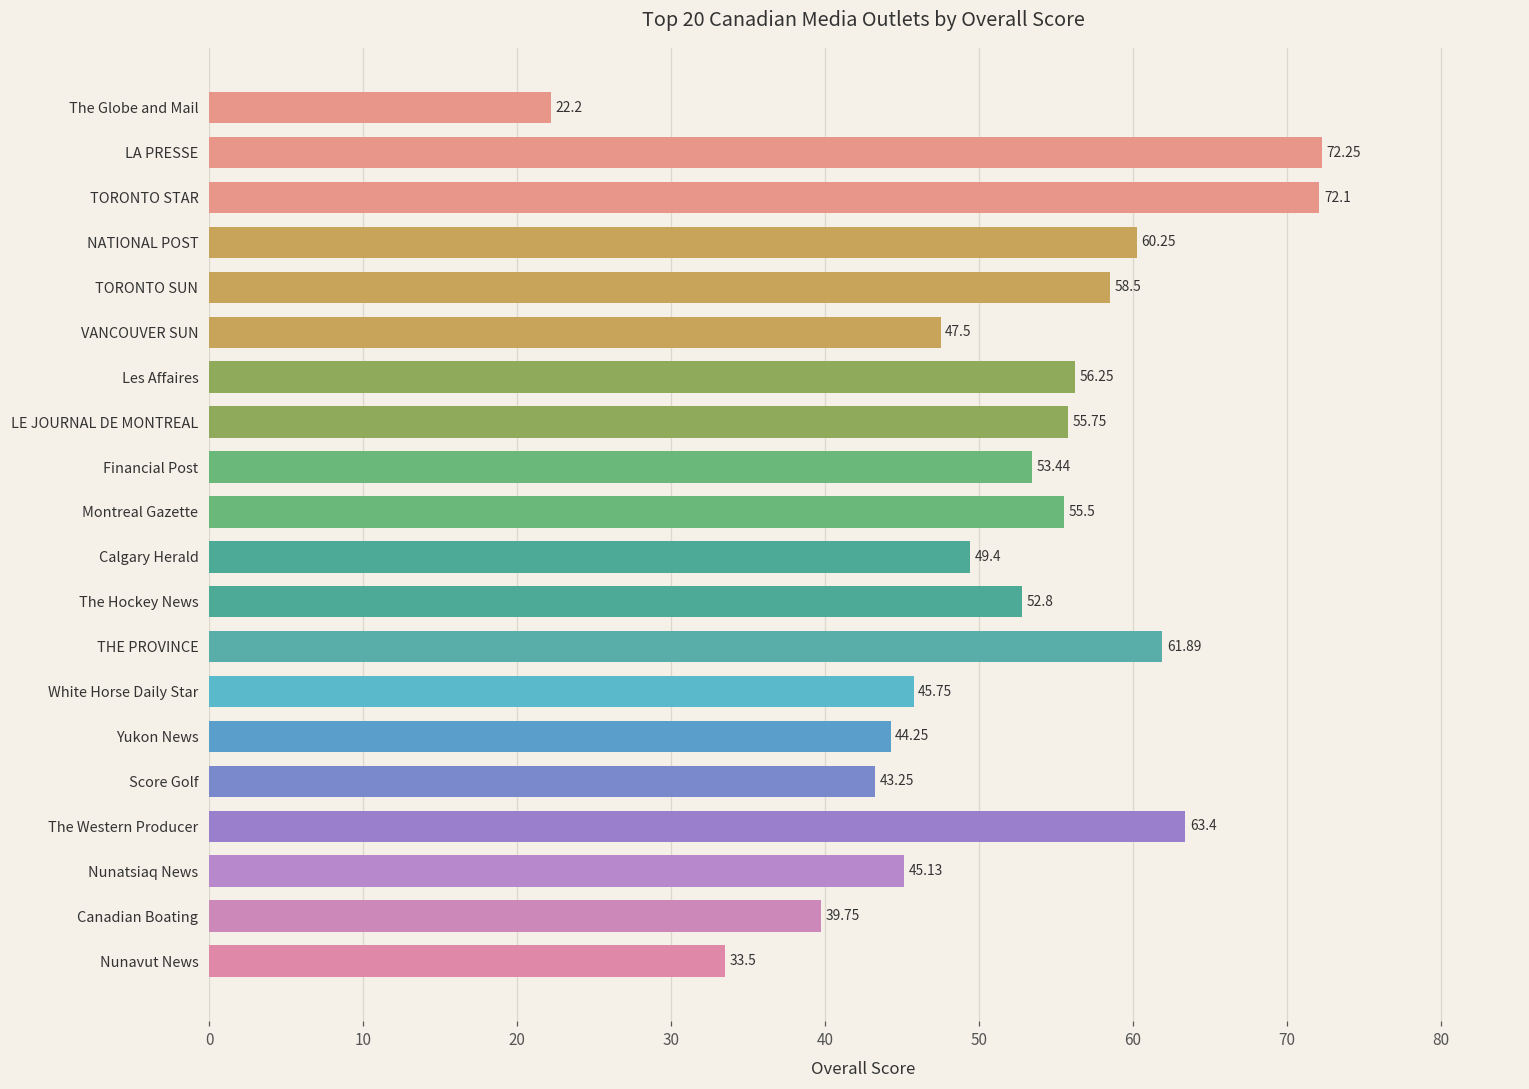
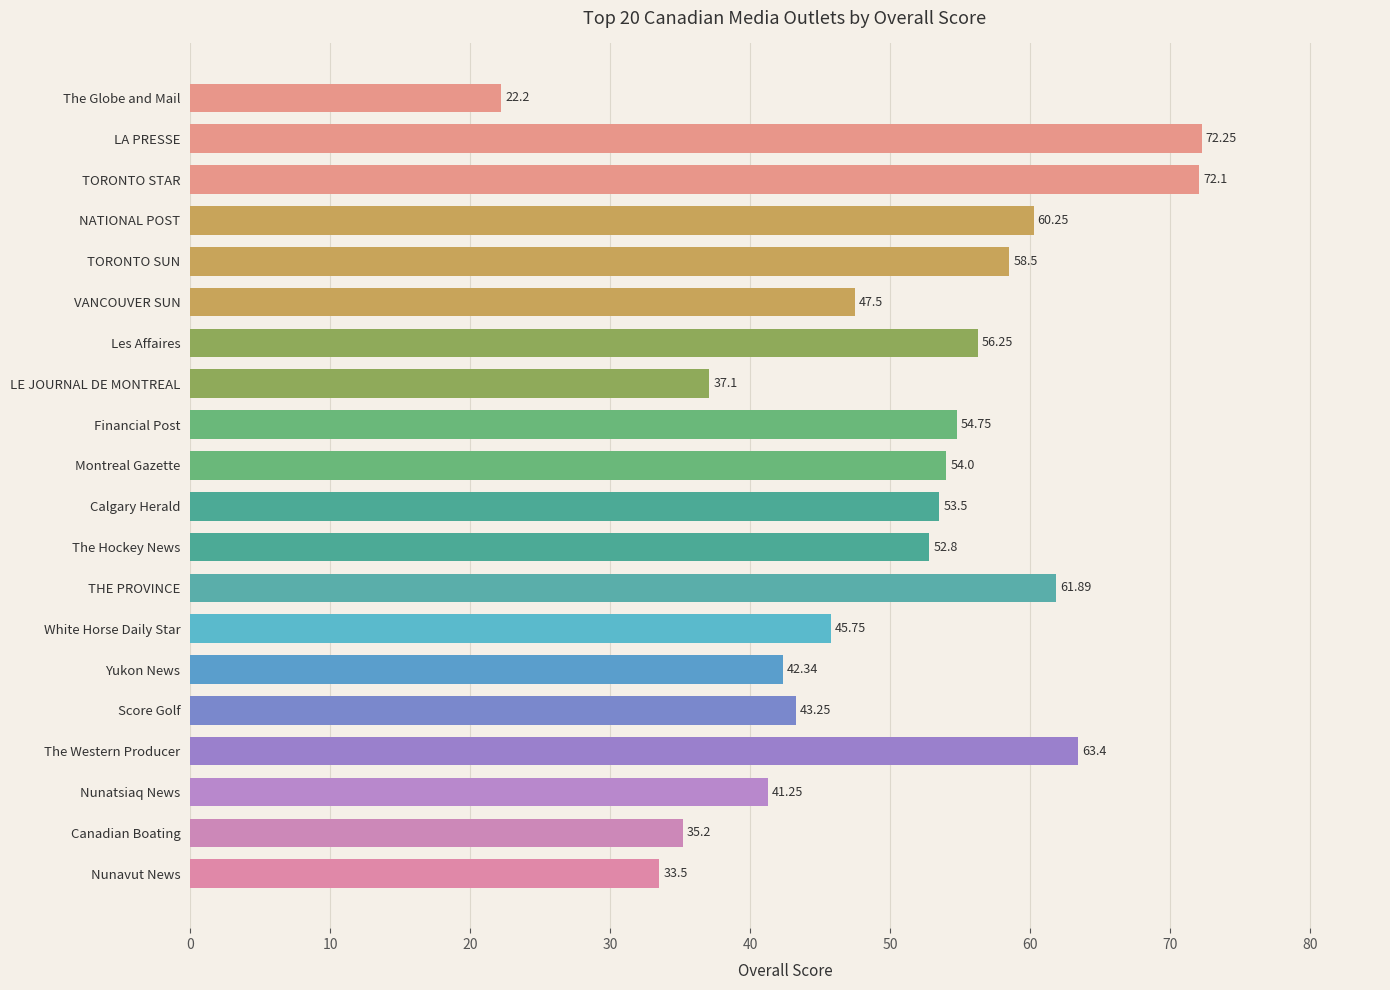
  {
    "The Globe and Mail": 22.2,
    "LA PRESSE": 72.25,
    "TORONTO STAR": 72.1,
    "NATIONAL POST": 60.25,
    "TORONTO SUN": 58.5,
    "VANCOUVER SUN": 47.5,
    "Les Affaires": 56.25,
-   "LE JOURNAL DE MONTREAL": 55.75,
-   "Financial Post": 53.44,
-   "Montreal Gazette": 55.5,
-   "Calgary Herald": 49.4,
+   "LE JOURNAL DE MONTREAL": 37.1,
+   "Financial Post": 54.75,
+   "Montreal Gazette": 54.0,
+   "Calgary Herald": 53.5,
    "The Hockey News": 52.8,
    "THE PROVINCE": 61.89,
    "White Horse Daily Star": 45.75,
-   "Yukon News": 44.25,
+   "Yukon News": 42.34,
    "Score Golf": 43.25,
    "The Western Producer": 63.4,
-   "Nunatsiaq News": 45.13,
-   "Canadian Boating": 39.75,
+   "Nunatsiaq News": 41.25,
+   "Canadian Boating": 35.2,
    "Nunavut News": 33.5
  }
